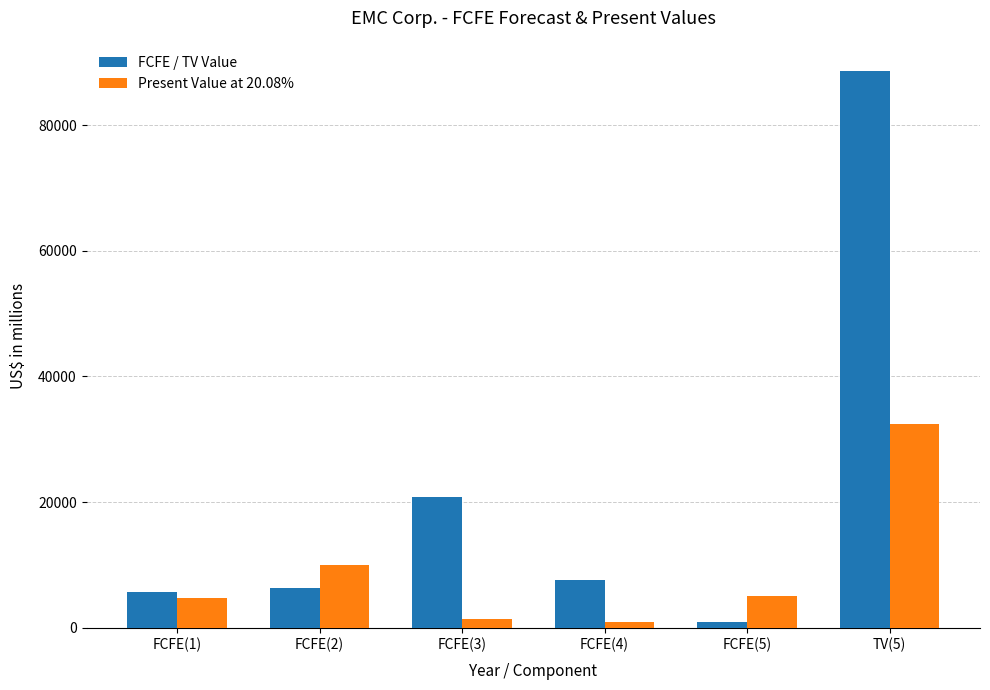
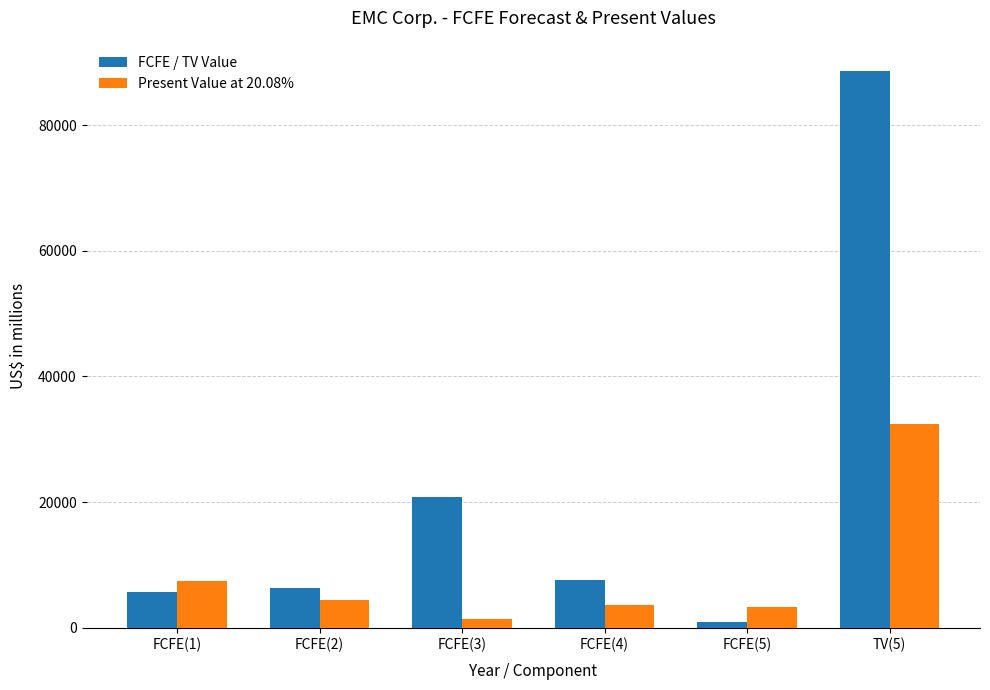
  {
    "FCFE / TV Value": {
      "FCFE(1)": 6000,
      "FCFE(2)": 6000,
      "FCFE(3)": 21000,
      "FCFE(4)": 8000,
      "FCFE(5)": 1000,
      "TV(5)": 89000
    },
    "Present Value at 20.08%": {
-     "FCFE(1)": 5000,
-     "FCFE(2)": 10000,
+     "FCFE(1)": 7000,
+     "FCFE(2)": 4000,
      "FCFE(3)": 1000,
-     "FCFE(4)": 1000,
-     "FCFE(5)": 5000,
+     "FCFE(4)": 4000,
+     "FCFE(5)": 3000,
      "TV(5)": 32000
    }
  }
